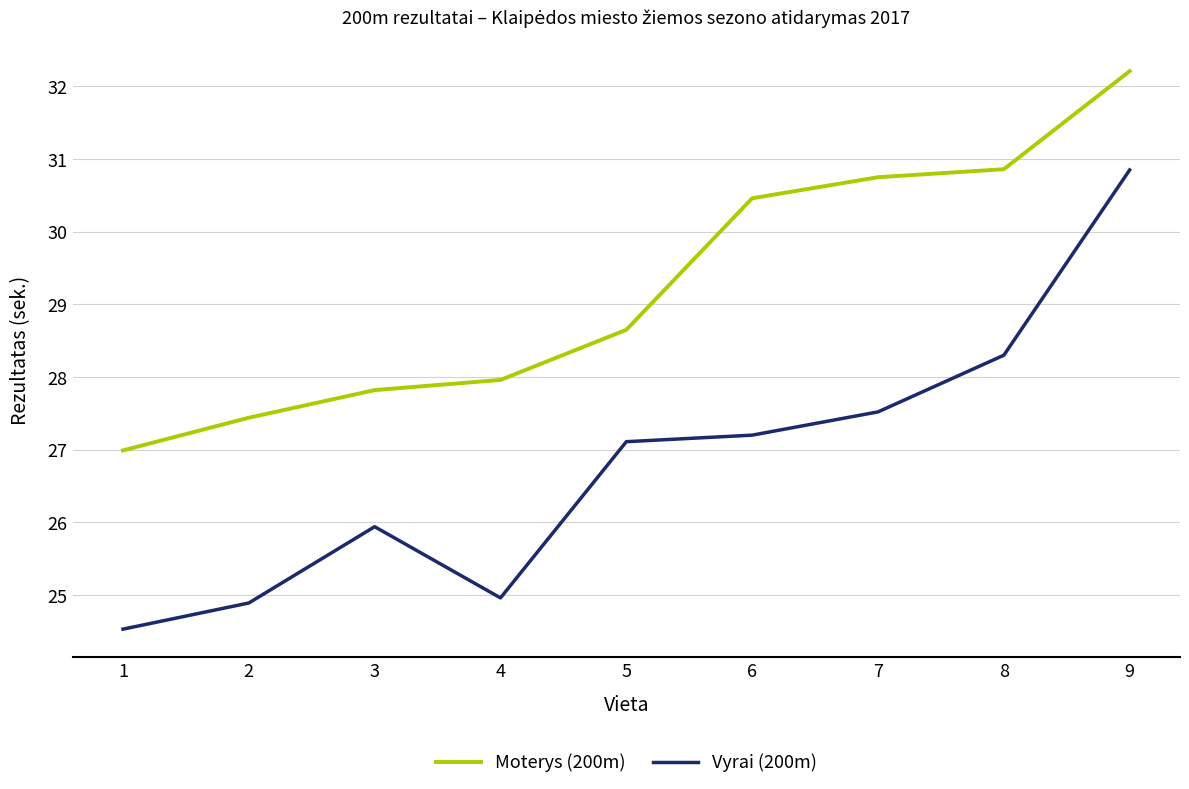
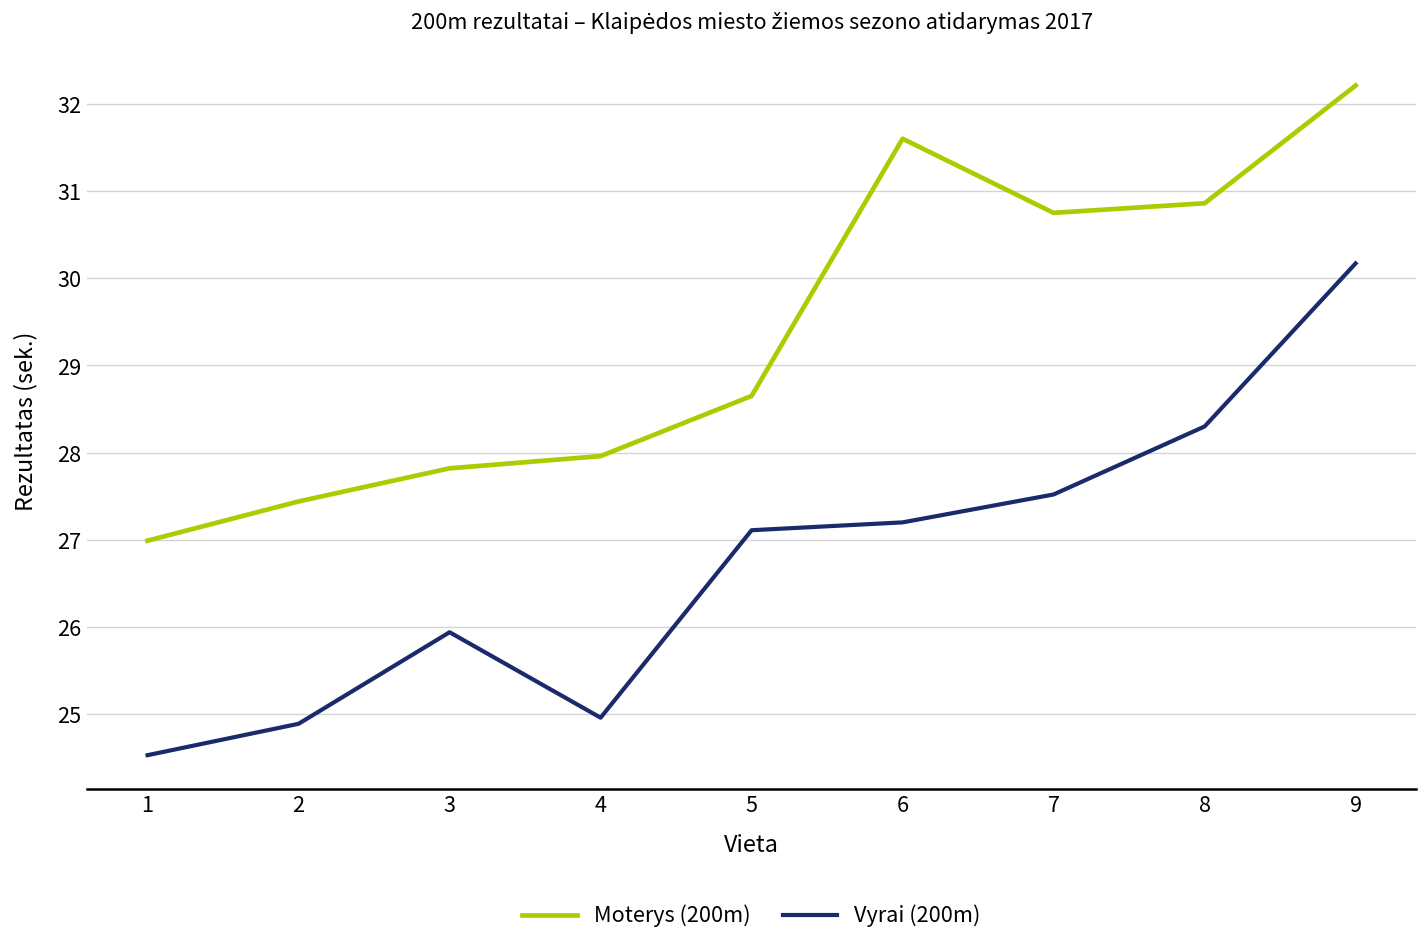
  {
    "Moterys (200m)": {
      "1": 27.0,
      "2": 27.4,
      "3": 27.8,
      "4": 28.0,
      "5": 28.7,
-     "6": 30.5,
+     "6": 31.6,
      "7": 30.8,
      "8": 30.9,
      "9": 32.2
    },
    "Vyrai (200m)": {
      "1": 24.5,
      "2": 24.9,
      "3": 25.9,
      "4": 25.0,
      "5": 27.1,
      "6": 27.2,
      "7": 27.5,
      "8": 28.3,
-     "9": 30.9
+     "9": 30.2
    }
  }
